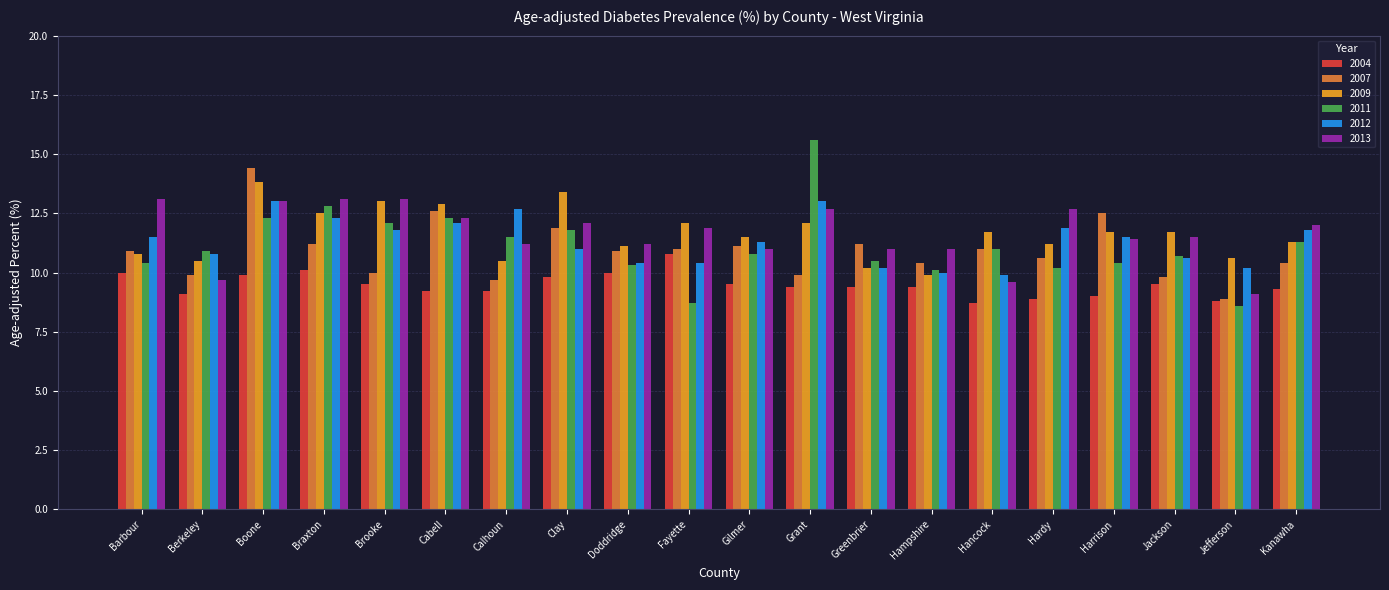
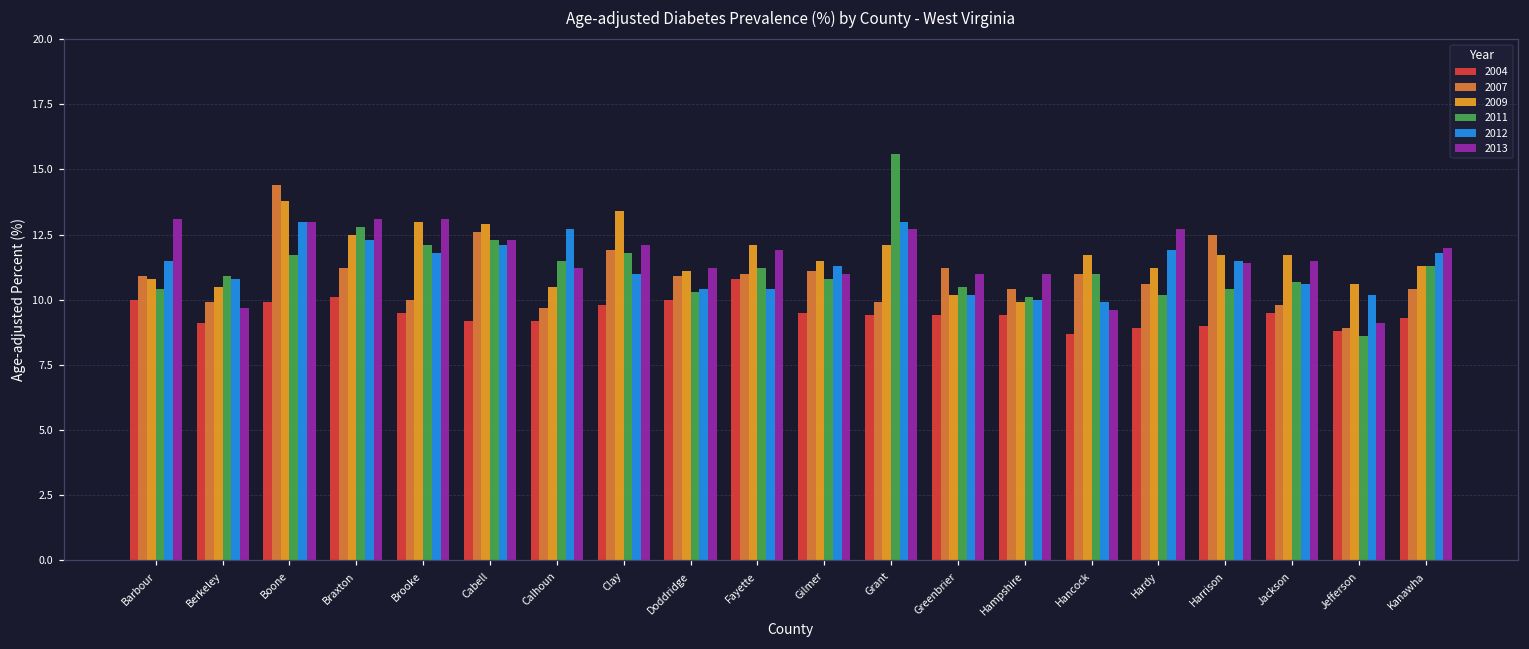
  {
    "2004": {
      "Barbour": 10.0,
      "Berkeley": 9.1,
      "Boone": 9.9,
      "Braxton": 10.1,
      "Brooke": 9.5,
      "Cabell": 9.2,
      "Calhoun": 9.2,
      "Clay": 9.8,
      "Doddridge": 10.0,
      "Fayette": 10.8,
      "Gilmer": 9.5,
      "Grant": 9.4,
      "Greenbrier": 9.4,
      "Hampshire": 9.4,
      "Hancock": 8.7,
      "Hardy": 8.9,
      "Harrison": 9.0,
      "Jackson": 9.5,
      "Jefferson": 8.8,
      "Kanawha": 9.3
    },
    "2011": {
      "Barbour": 10.4,
      "Berkeley": 10.9,
-     "Boone": 12.3,
+     "Boone": 11.7,
      "Braxton": 12.8,
      "Brooke": 12.1,
      "Cabell": 12.3,
      "Calhoun": 11.5,
      "Clay": 11.8,
      "Doddridge": 10.3,
-     "Fayette": 8.7,
+     "Fayette": 11.2,
      "Gilmer": 10.8,
      "Grant": 15.6,
      "Greenbrier": 10.5,
      "Hampshire": 10.1,
      "Hancock": 11.0,
      "Hardy": 10.2,
      "Harrison": 10.4,
      "Jackson": 10.7,
      "Jefferson": 8.6,
      "Kanawha": 11.3
    },
    "2012": {
      "Barbour": 11.5,
      "Berkeley": 10.8,
      "Boone": 13.0,
      "Braxton": 12.3,
      "Brooke": 11.8,
      "Cabell": 12.1,
      "Calhoun": 12.7,
      "Clay": 11.0,
      "Doddridge": 10.4,
      "Fayette": 10.4,
      "Gilmer": 11.3,
      "Grant": 13.0,
      "Greenbrier": 10.2,
      "Hampshire": 10.0,
      "Hancock": 9.9,
      "Hardy": 11.9,
      "Harrison": 11.5,
      "Jackson": 10.6,
      "Jefferson": 10.2,
      "Kanawha": 11.8
    },
    "2013": {
      "Barbour": 13.1,
      "Berkeley": 9.7,
      "Boone": 13.0,
      "Braxton": 13.1,
      "Brooke": 13.1,
      "Cabell": 12.3,
      "Calhoun": 11.2,
      "Clay": 12.1,
      "Doddridge": 11.2,
      "Fayette": 11.9,
      "Gilmer": 11.0,
      "Grant": 12.7,
      "Greenbrier": 11.0,
      "Hampshire": 11.0,
      "Hancock": 9.6,
      "Hardy": 12.7,
      "Harrison": 11.4,
      "Jackson": 11.5,
      "Jefferson": 9.1,
      "Kanawha": 12.0
    }
  }
